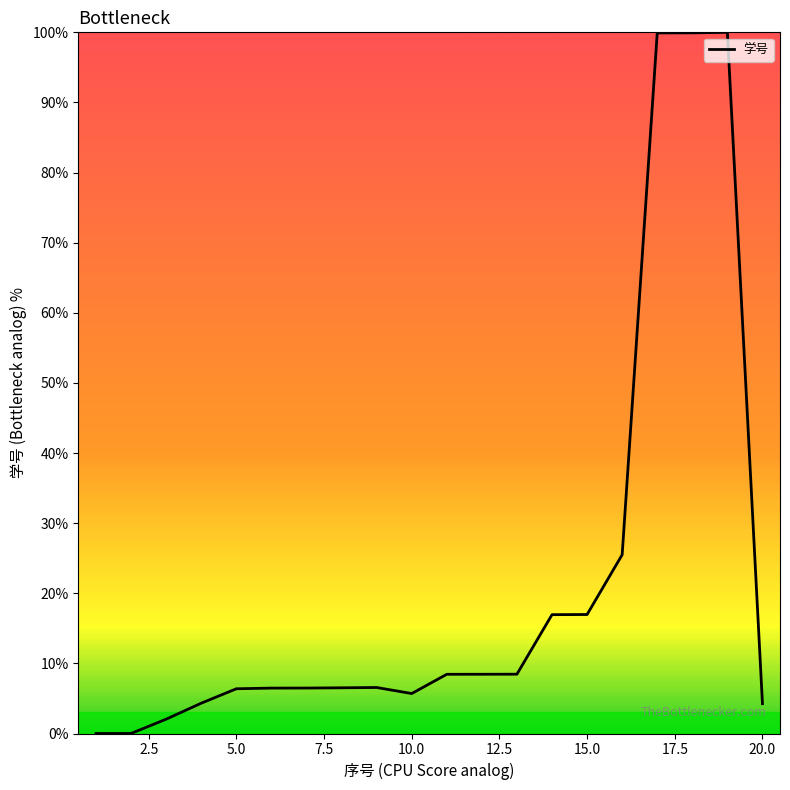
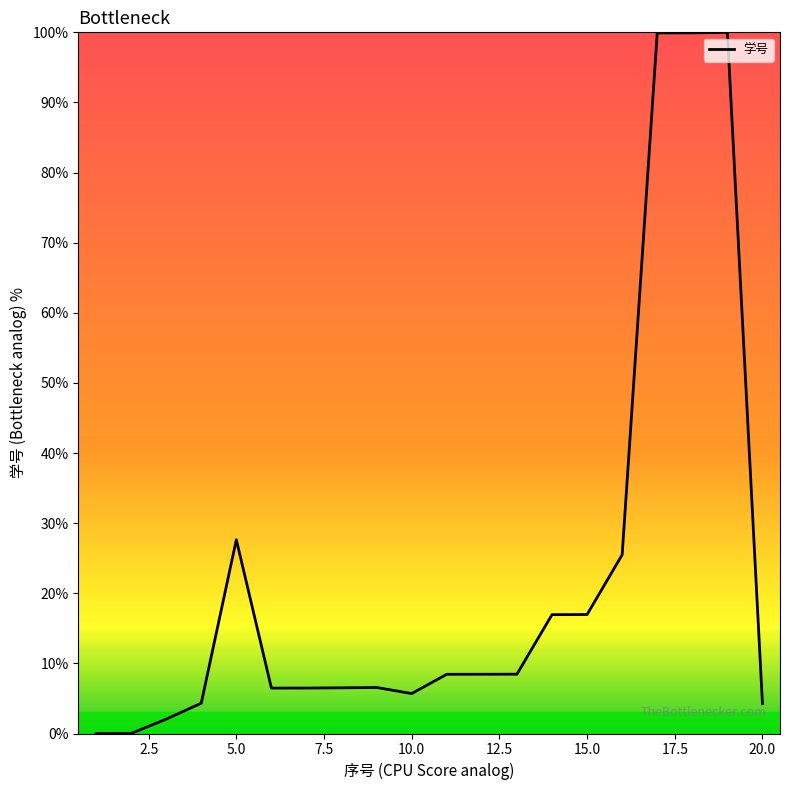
  {
-   "5.0": "6%",
+   "5.0": "28%",
    "10.0": "6%",
    "15.0": "17%",
    "20.0": "4%"
  }
